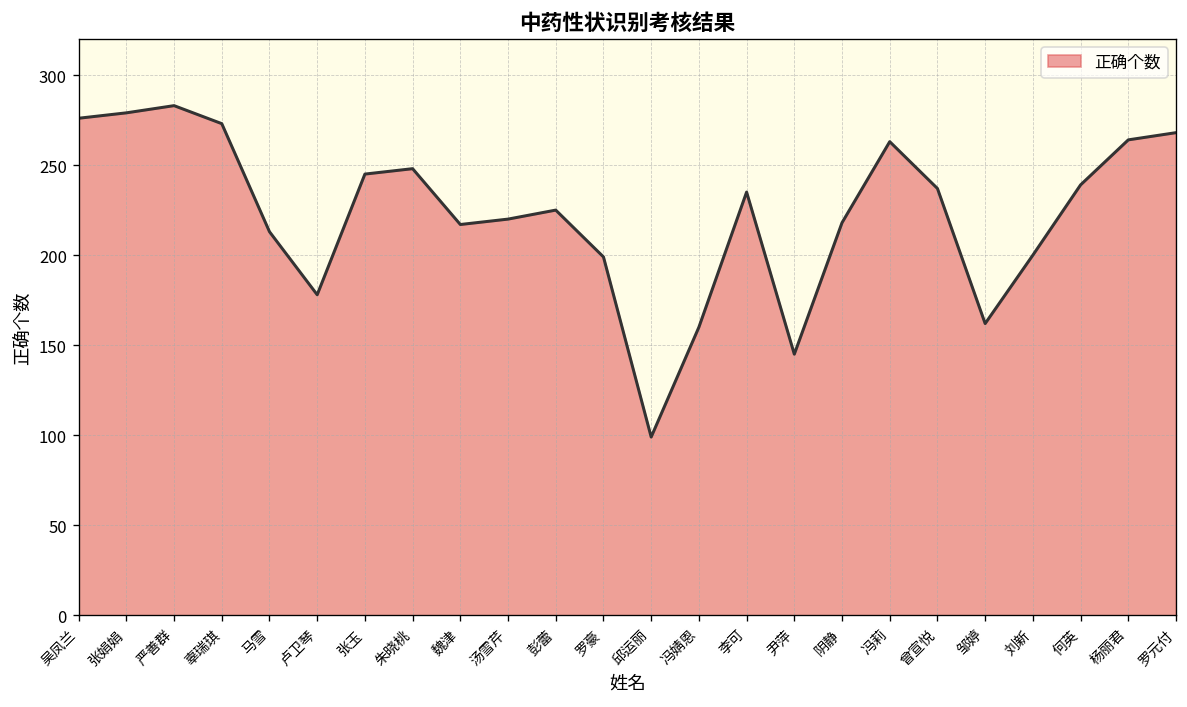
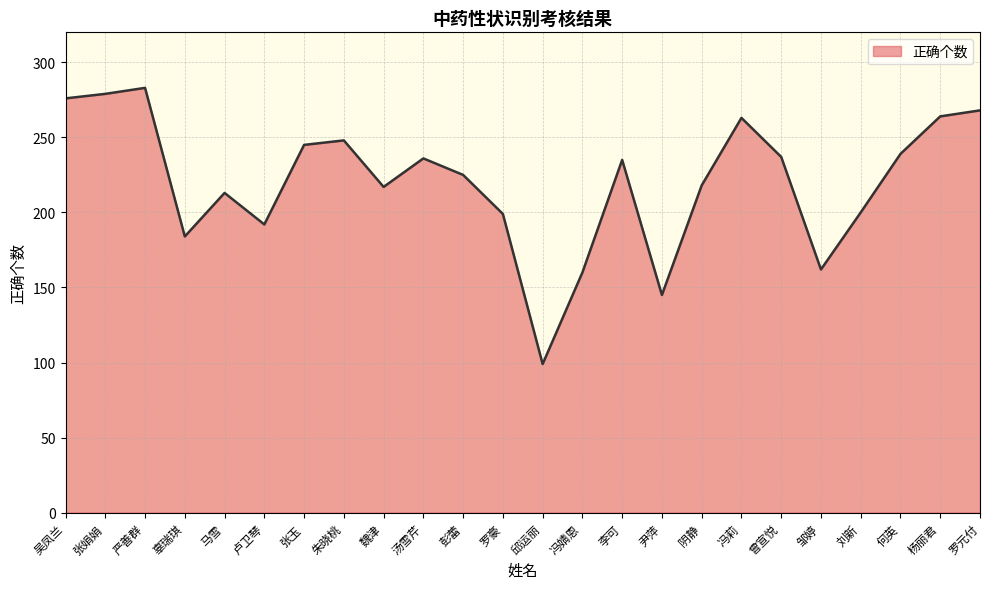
  {
    "吴凤兰": 276,
    "张娟娟": 279,
    "严善群": 283,
-   "辜瑞琪": 273,
+   "辜瑞琪": 184,
    "马雪": 213,
-   "卢卫琴": 178,
+   "卢卫琴": 192,
    "张玉": 245,
    "朱晓桃": 248,
    "魏津": 217,
-   "汤雪芹": 220,
+   "汤雪芹": 236,
    "彭蕾": 225,
    "罗豪": 199,
    "邱运丽": 99,
    "冯婧恩": 160,
    "李可": 235,
    "尹萍": 145,
    "阴静": 218,
    "冯莉": 263,
    "曾宣悦": 237,
    "邹婷": 162,
    "刘新": 200,
    "何英": 239,
    "杨丽君": 264,
    "罗元付": 268
  }
